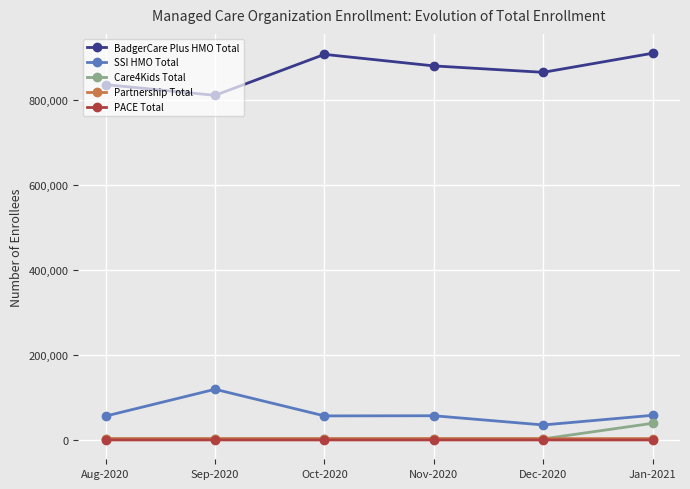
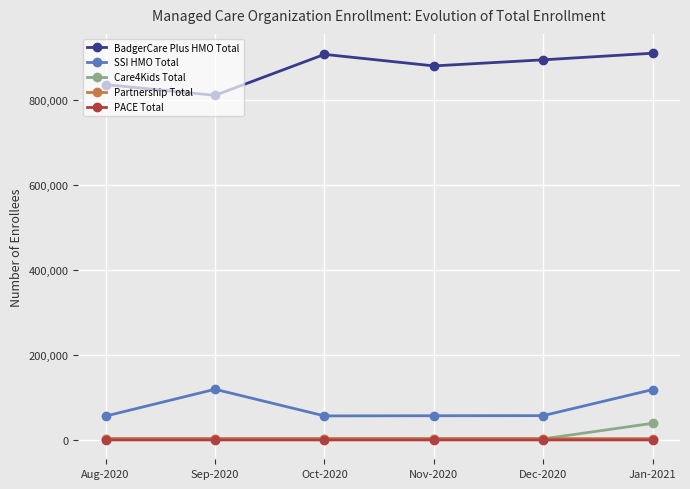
  {
    "BadgerCare Plus HMO Total": {
      "Oct-2020": "910,000",
      "Nov-2020": "880,000",
-     "Dec-2020": "860,000",
+     "Dec-2020": "890,000",
      "Jan-2021": "910,000"
    },
    "SSI HMO Total": {
      "Aug-2020": "60,000",
      "Sep-2020": "120,000",
      "Oct-2020": "60,000",
      "Nov-2020": "60,000",
-     "Dec-2020": "40,000",
-     "Jan-2021": "60,000"
+     "Dec-2020": "60,000",
+     "Jan-2021": "120,000"
    },
    "Care4Kids Total": {
      "Jan-2021": "40,000"
    }
  }
